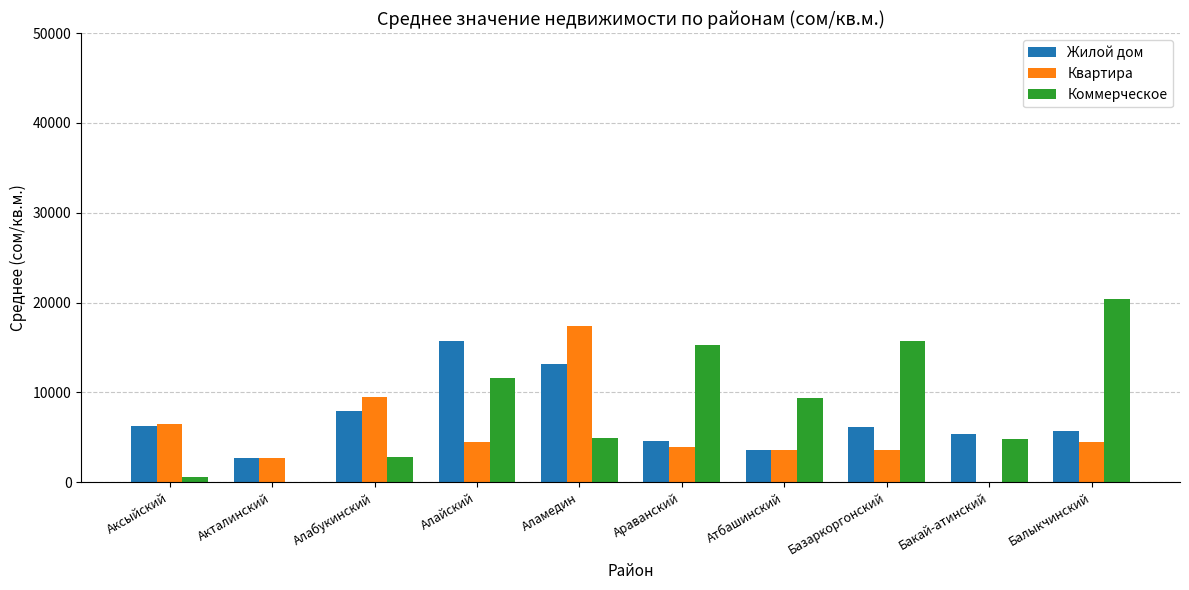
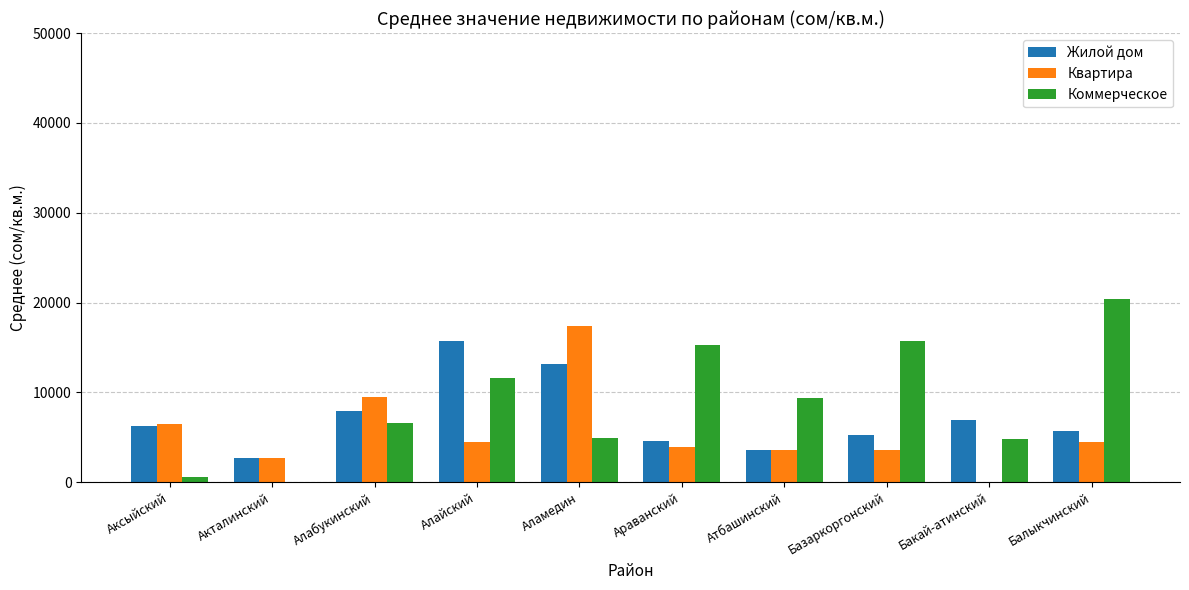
  {
    "Жилой дом": {
      "Аксыйский": 6000,
      "Акталинский": 3000,
      "Алабукинский": 8000,
      "Алайский": 16000,
      "Аламедин": 13000,
      "Араванский": 5000,
      "Атбашинский": 4000,
-     "Базаркоргонский": 6000,
-     "Бакай-aтинский": 5000,
+     "Базаркоргонский": 5000,
+     "Бакай-aтинский": 7000,
      "Балыкчинский": 6000
    },
    "Квартира": {
      "Аксыйский": 6000,
      "Акталинский": 3000,
      "Алабукинский": 9000,
      "Алайский": 5000,
      "Аламедин": 17000,
      "Араванский": 4000,
      "Атбашинский": 4000,
      "Базаркоргонский": 4000,
      "Бакай-aтинский": 0,
      "Балыкчинский": 5000
    },
    "Коммерческое": {
      "Аксыйский": 1000,
      "Акталинский": 0,
-     "Алабукинский": 3000,
+     "Алабукинский": 7000,
      "Алайский": 12000,
      "Аламедин": 5000,
      "Араванский": 15000,
      "Атбашинский": 9000,
      "Базаркоргонский": 16000,
      "Бакай-aтинский": 5000,
      "Балыкчинский": 20000
    }
  }
